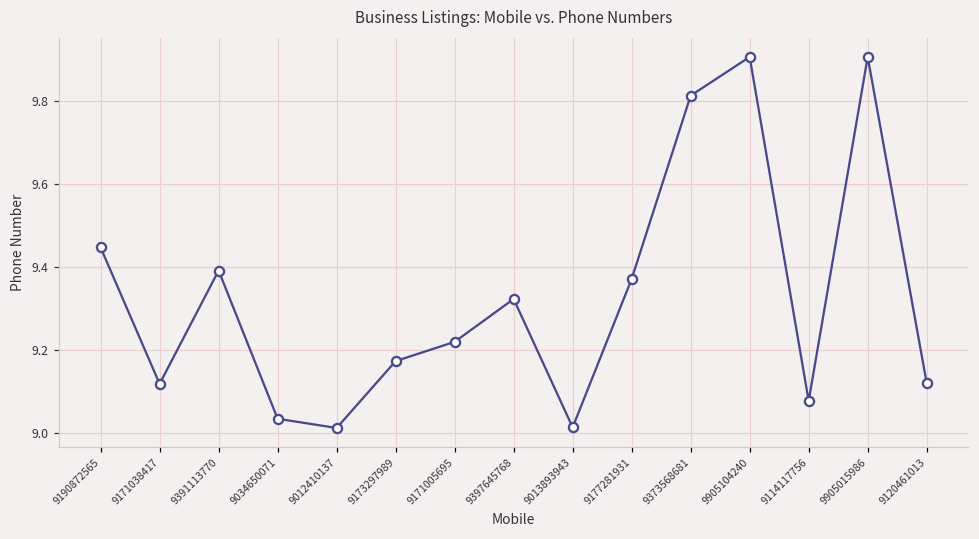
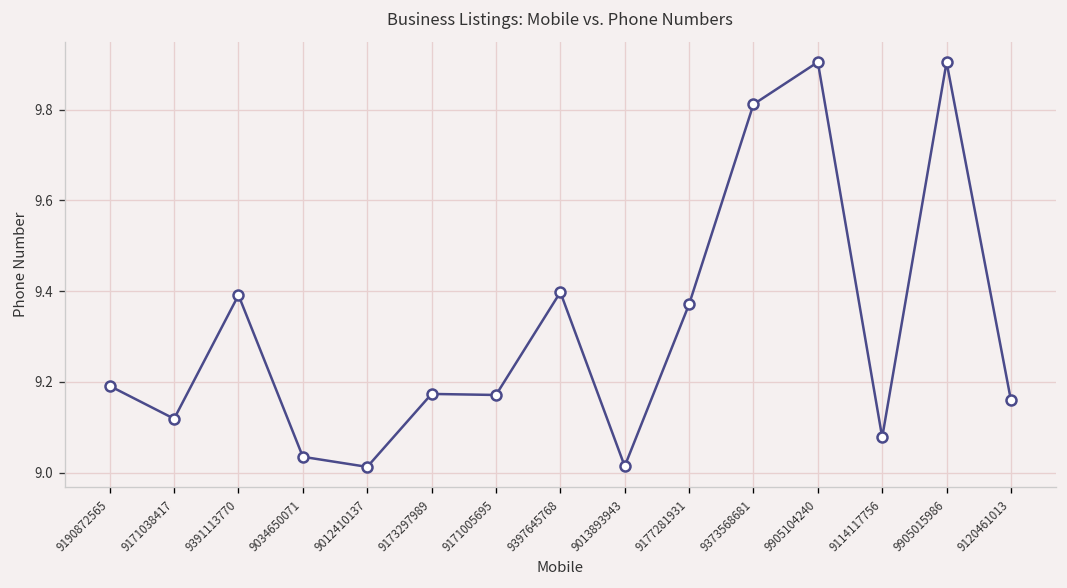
  {
-   "9190872565": 9.45,
+   "9190872565": 9.19,
    "9171038417": 9.12,
    "9391113770": 9.39,
    "9034650071": 9.03,
    "9012410137": 9.01,
    "9173297989": 9.17,
-   "9171005695": 9.22,
-   "9397645768": 9.32,
+   "9171005695": 9.17,
+   "9397645768": 9.40,
    "9013893943": 9.01,
    "9177281931": 9.37,
    "9373568681": 9.81,
    "9905104240": 9.91,
    "9114117756": 9.08,
    "9905015986": 9.91,
-   "9120461013": 9.12
+   "9120461013": 9.16
  }
